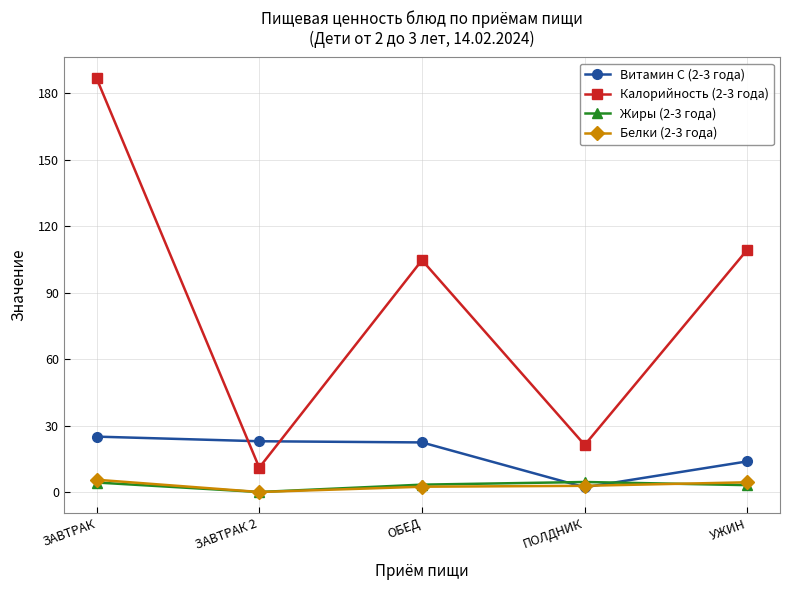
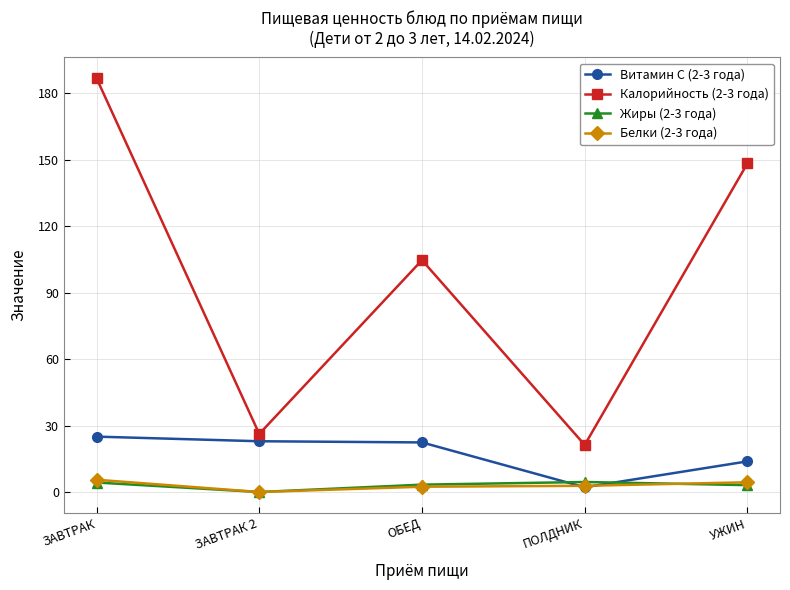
  {
    "Витамин C (2-3 года)": {
      "ЗАВТРАК": 25,
      "ЗАВТРАК 2": 23,
      "ОБЕД": 23,
      "УЖИН": 14
    },
    "Калорийность (2-3 года)": {
      "ЗАВТРАК": 187,
-     "ЗАВТРАК 2": 11,
+     "ЗАВТРАК 2": 26,
      "ОБЕД": 105,
      "ПОЛДНИК": 21,
-     "УЖИН": 110
+     "УЖИН": 148
    },
    "Жиры (2-3 года)": {
      "ЗАВТРАК": 4,
      "ПОЛДНИК": 5,
      "УЖИН": 3
    },
    "Белки (2-3 года)": {
      "ЗАВТРАК": 6,
      "УЖИН": 5
    }
  }
